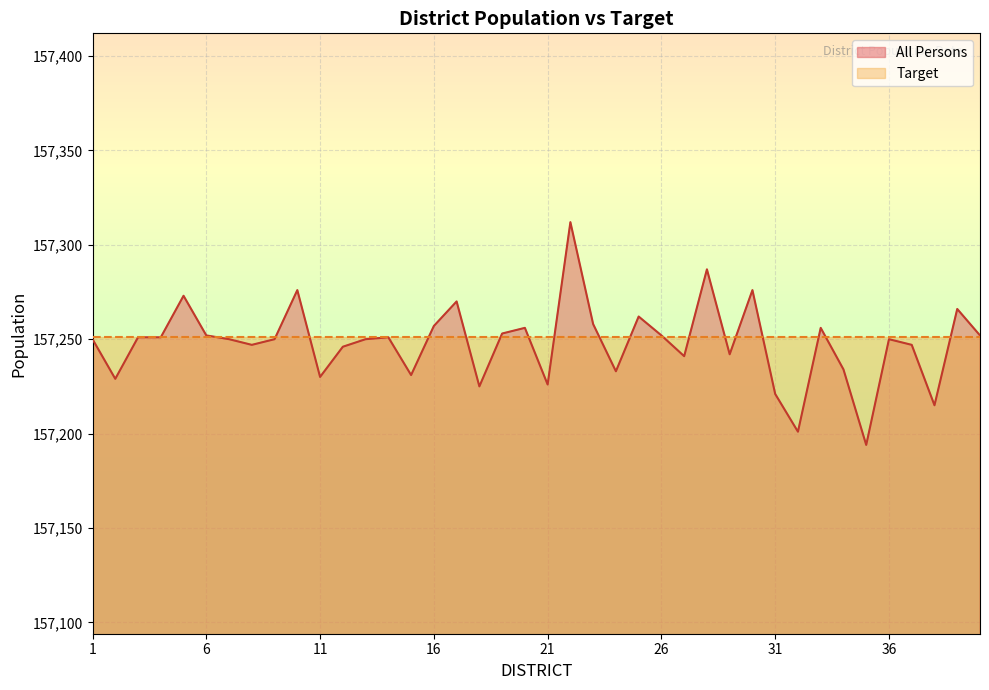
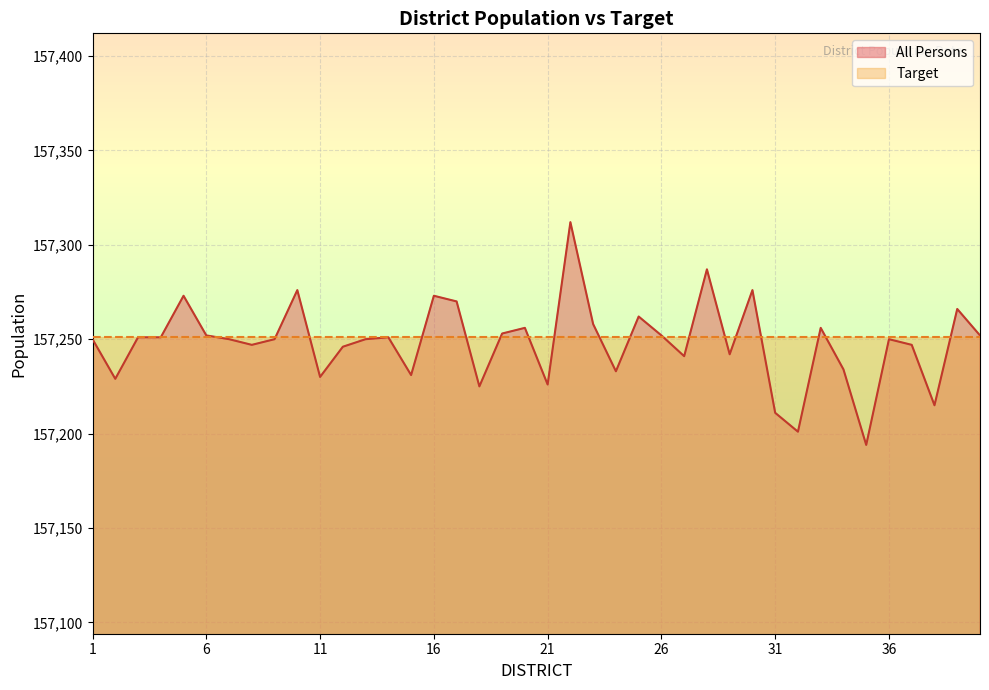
  {
    "All Persons": {
      "11": "157,230",
-     "16": "157,257",
+     "16": "157,273",
      "21": "157,226",
-     "31": "157,221"
+     "31": "157,211"
    },
    "Target": {
      "11": "157,251",
      "16": "157,251",
      "21": "157,251",
      "31": "157,251"
    }
  }
